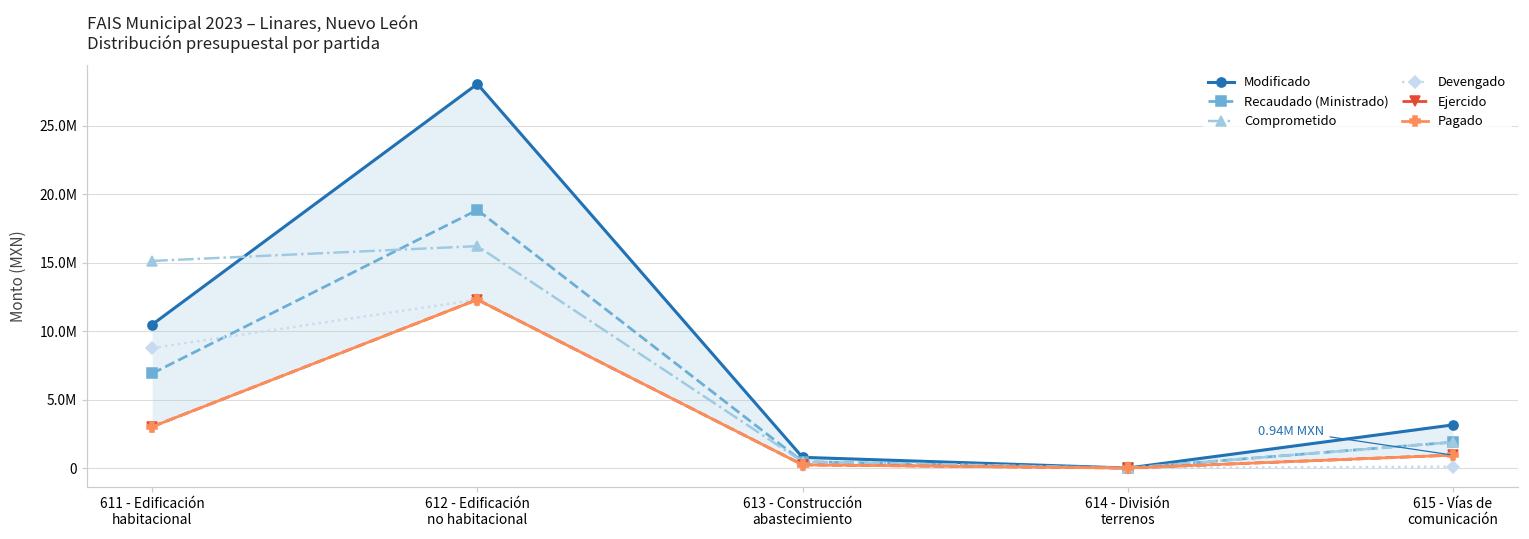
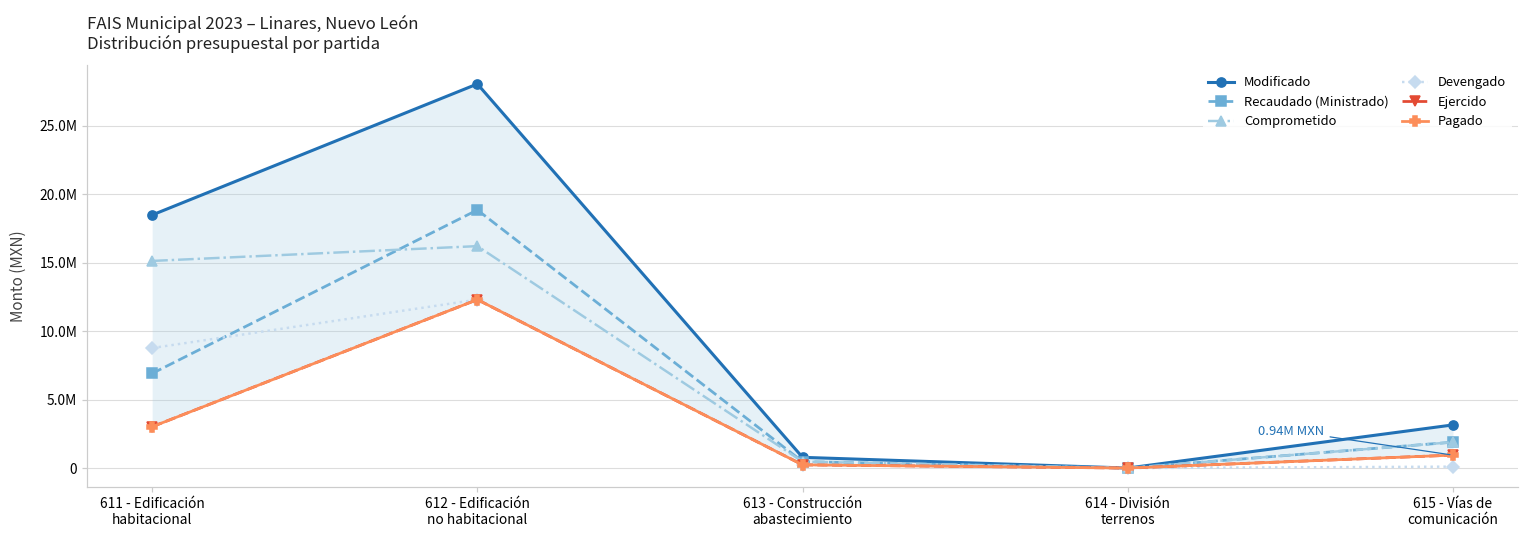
  {
    "Modificado": {
-     "611 - Edificación habitacional": "10500000",
+     "611 - Edificación habitacional": "18500000",
      "612 - Edificación no habitacional": "28000000",
      "613 - Construcción abastecimiento": "800000"
    },
    "Pagado": {
      "615 - Vías de comunicación": "0.94M"
    }
  }
